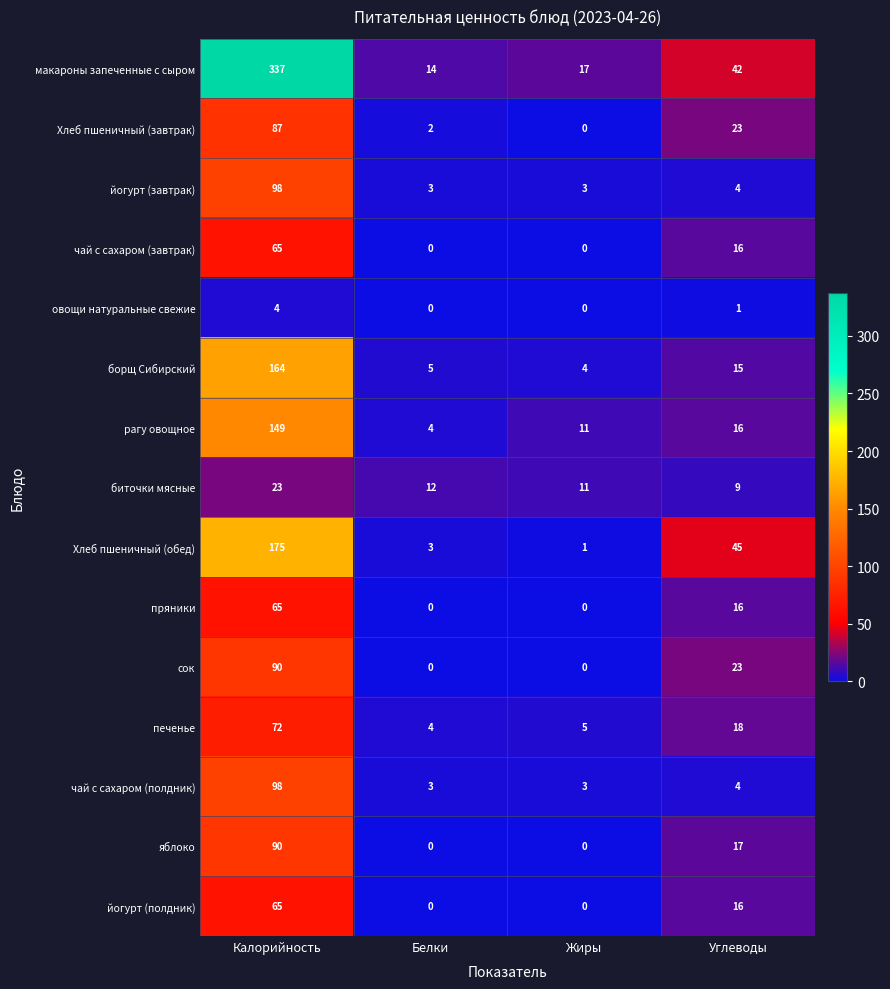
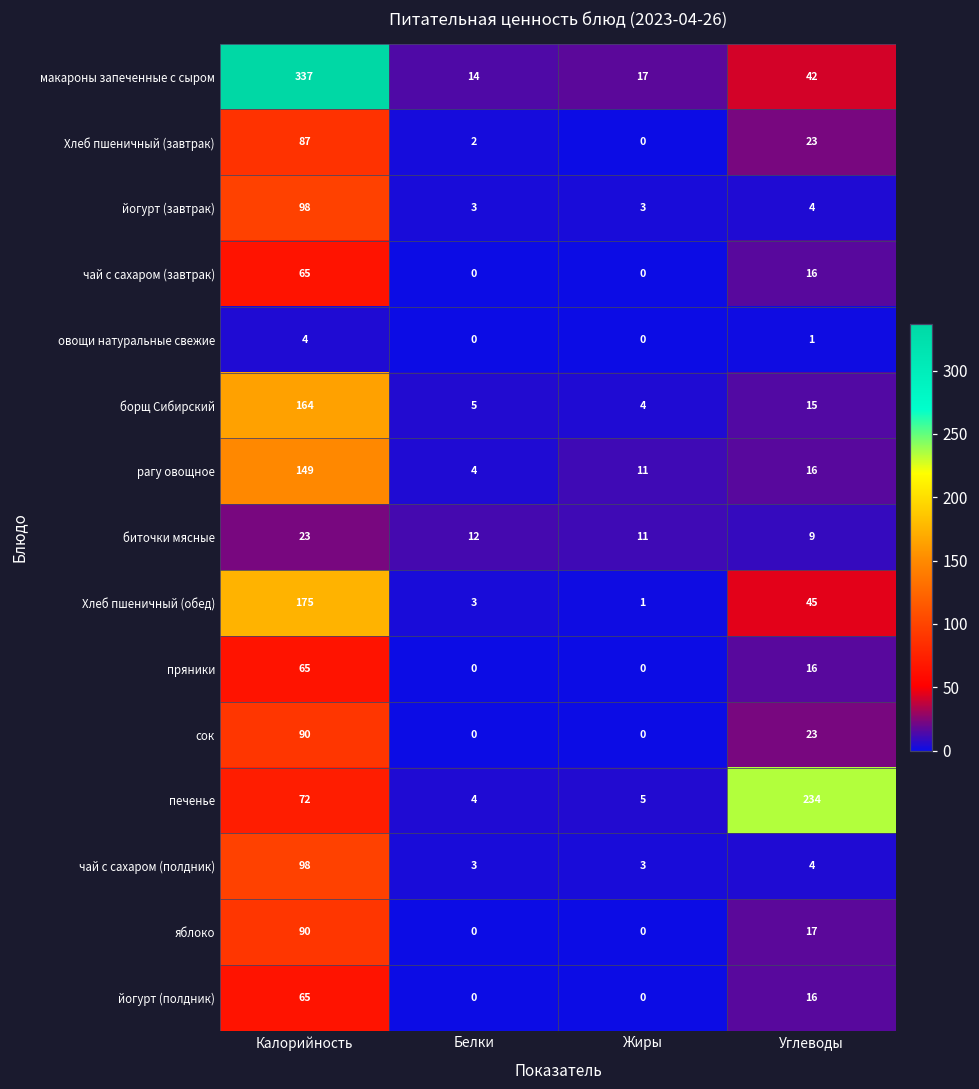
  {
    "макароны запеченные с сыром": {
      "Калорийность": 337,
      "Белки": 14,
      "Жиры": 17,
      "Углеводы": 42
    },
    "Хлеб пшеничный (завтрак)": {
      "Калорийность": 87,
      "Белки": 2,
      "Жиры": 0,
      "Углеводы": 23
    },
    "йогурт (завтрак)": {
      "Калорийность": 98,
      "Белки": 3,
      "Жиры": 3,
      "Углеводы": 4
    },
    "чай с сахаром (завтрак)": {
      "Калорийность": 65,
      "Белки": 0,
      "Жиры": 0,
      "Углеводы": 16
    },
    "овощи натуральные свежие": {
      "Калорийность": 4,
      "Белки": 0,
      "Жиры": 0,
      "Углеводы": 1
    },
    "борщ Сибирский": {
      "Калорийность": 164,
      "Белки": 5,
      "Жиры": 4,
      "Углеводы": 15
    },
    "рагу овощное": {
      "Калорийность": 149,
      "Белки": 4,
      "Жиры": 11,
      "Углеводы": 16
    },
    "биточки мясные": {
      "Калорийность": 23,
      "Белки": 12,
      "Жиры": 11,
      "Углеводы": 9
    },
    "Хлеб пшеничный (обед)": {
      "Калорийность": 175,
      "Белки": 3,
      "Жиры": 1,
      "Углеводы": 45
    },
    "пряники": {
      "Калорийность": 65,
      "Белки": 0,
      "Жиры": 0,
      "Углеводы": 16
    },
    "сок": {
      "Калорийность": 90,
      "Белки": 0,
      "Жиры": 0,
      "Углеводы": 23
    },
    "печенье": {
      "Калорийность": 72,
      "Белки": 4,
      "Жиры": 5,
-     "Углеводы": 18
+     "Углеводы": 234
    },
    "чай с сахаром (полдник)": {
      "Калорийность": 98,
      "Белки": 3,
      "Жиры": 3,
      "Углеводы": 4
    },
    "яблоко": {
      "Калорийность": 90,
      "Белки": 0,
      "Жиры": 0,
      "Углеводы": 17
    },
    "йогурт (полдник)": {
      "Калорийность": 65,
      "Белки": 0,
      "Жиры": 0,
      "Углеводы": 16
    }
  }
